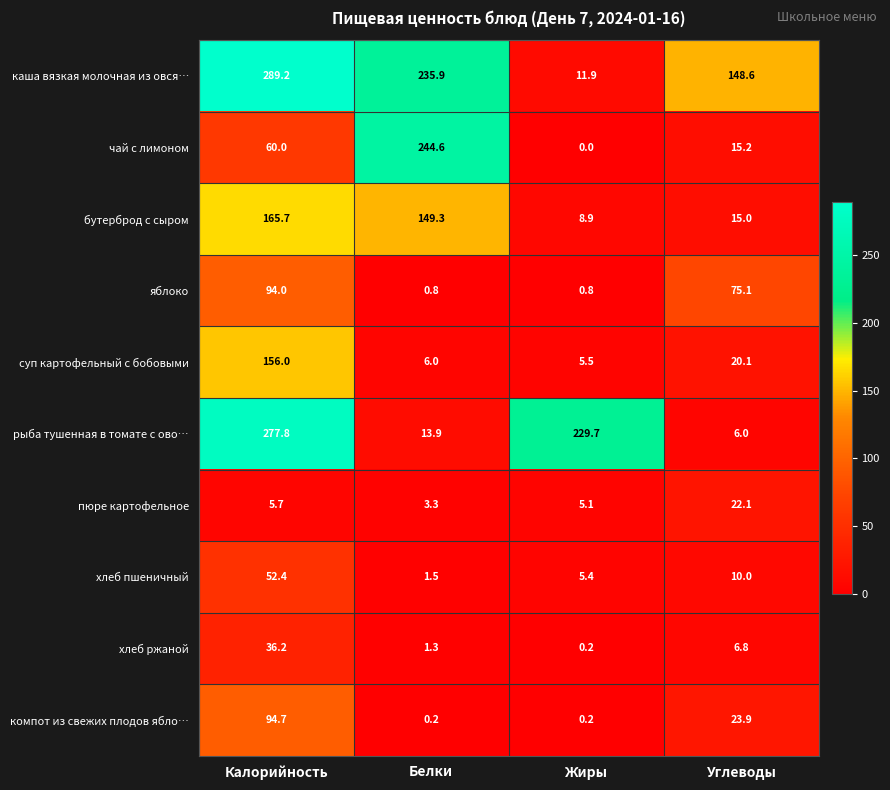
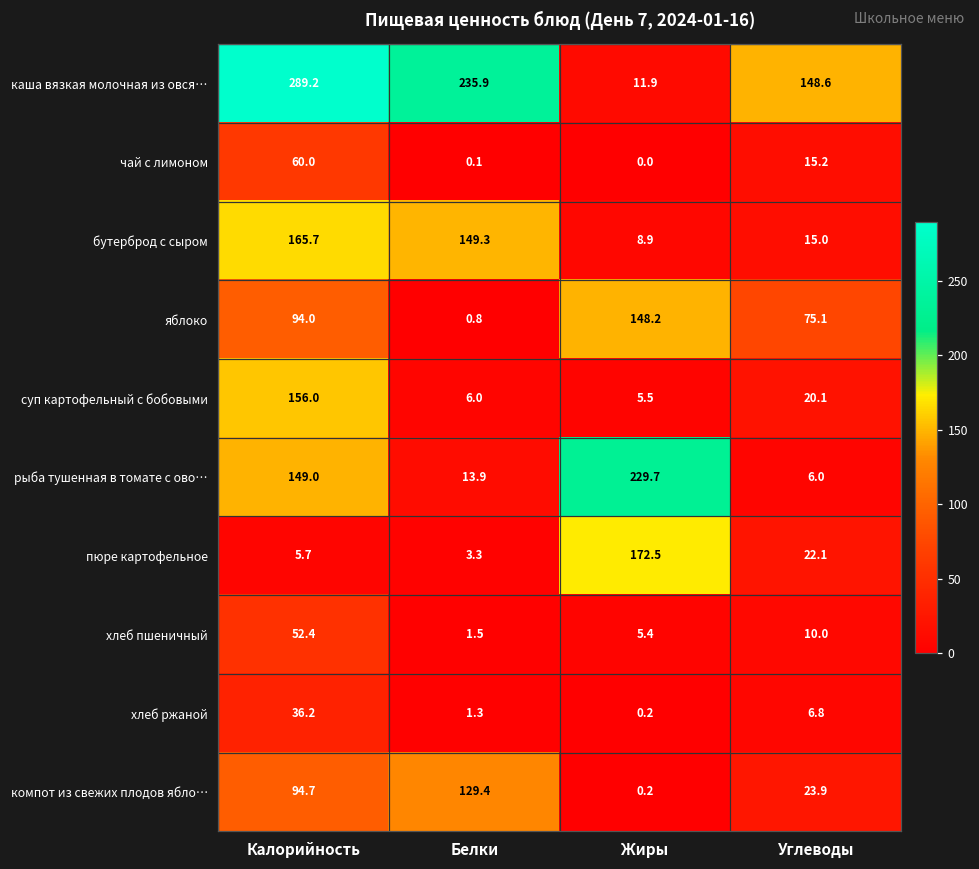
  {
    "каша вязкая молочная из овся…": {
      "Калорийность": 289.2,
      "Белки": 235.9,
      "Жиры": 11.9,
      "Углеводы": 148.6
    },
    "чай с лимоном": {
      "Калорийность": 60.0,
-     "Белки": 244.6,
+     "Белки": 0.1,
      "Жиры": 0.0,
      "Углеводы": 15.2
    },
    "бутерброд с сыром": {
      "Калорийность": 165.7,
      "Белки": 149.3,
      "Жиры": 8.9,
      "Углеводы": 15.0
    },
    "яблоко": {
      "Калорийность": 94.0,
      "Белки": 0.8,
-     "Жиры": 0.8,
+     "Жиры": 148.2,
      "Углеводы": 75.1
    },
    "суп картофельный с бобовыми": {
      "Калорийность": 156.0,
      "Белки": 6.0,
      "Жиры": 5.5,
      "Углеводы": 20.1
    },
    "рыба тушенная в томате с ово…": {
-     "Калорийность": 277.8,
+     "Калорийность": 149.0,
      "Белки": 13.9,
      "Жиры": 229.7,
      "Углеводы": 6.0
    },
    "пюре картофельное": {
      "Калорийность": 5.7,
      "Белки": 3.3,
-     "Жиры": 5.1,
+     "Жиры": 172.5,
      "Углеводы": 22.1
    },
    "хлеб пшеничный": {
      "Калорийность": 52.4,
      "Белки": 1.5,
      "Жиры": 5.4,
      "Углеводы": 10.0
    },
    "хлеб ржаной": {
      "Калорийность": 36.2,
      "Белки": 1.3,
      "Жиры": 0.2,
      "Углеводы": 6.8
    },
    "компот из свежих плодов ябло…": {
      "Калорийность": 94.7,
-     "Белки": 0.2,
+     "Белки": 129.4,
      "Жиры": 0.2,
      "Углеводы": 23.9
    }
  }
